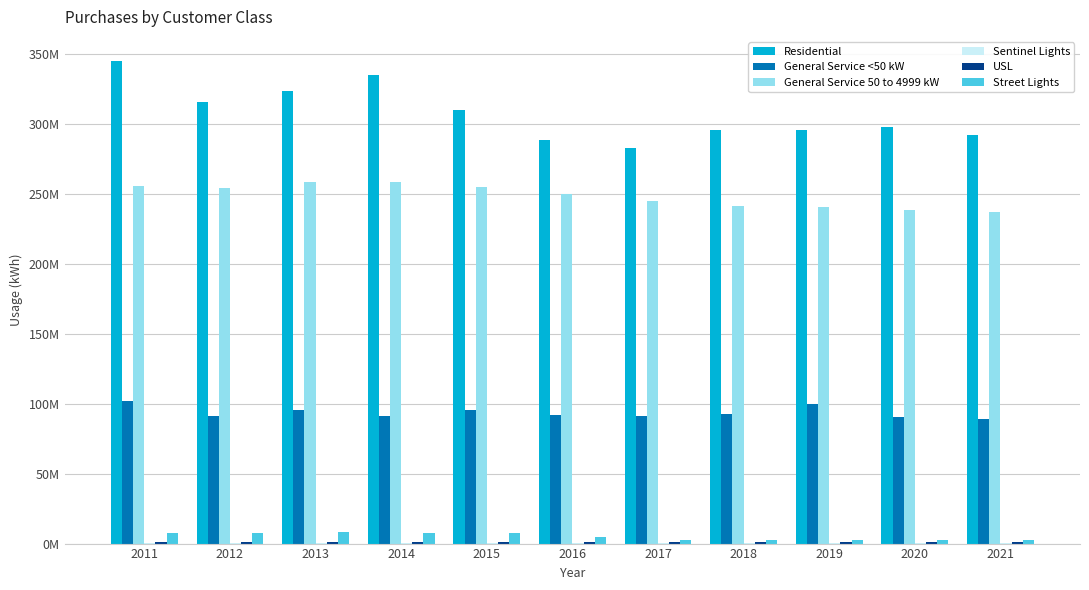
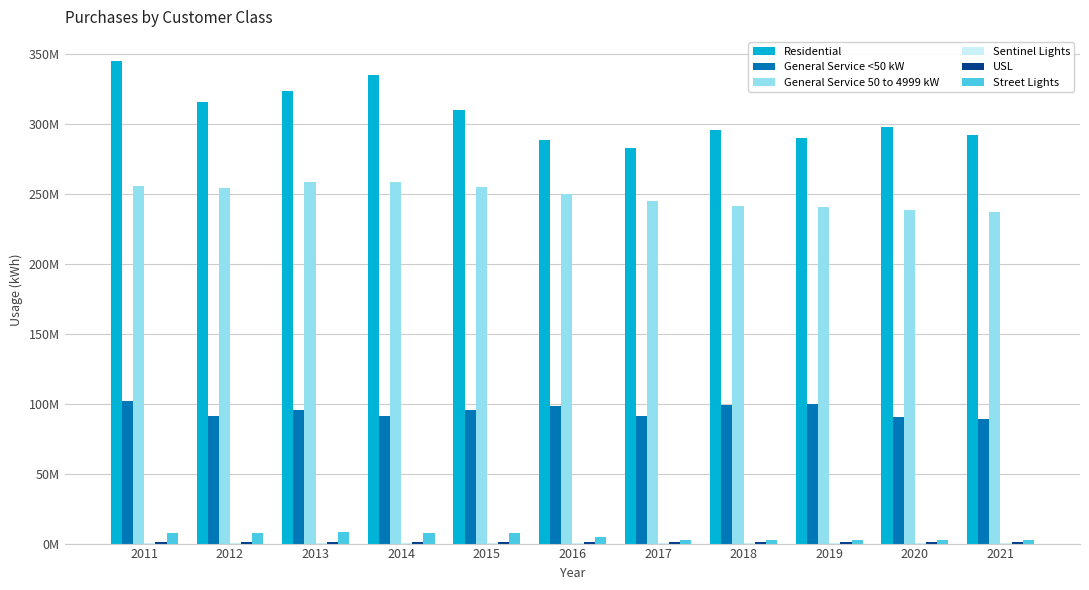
  {
    "Residential": {
      "2011": 345000000,
      "2012": 316000000,
      "2013": 324000000,
      "2014": 335000000,
      "2015": 310000000,
      "2016": 289000000,
      "2017": 283000000,
      "2018": 296000000,
-     "2019": 296000000,
+     "2019": 290000000,
      "2020": 298000000,
      "2021": 292000000
    },
    "General Service <50 kW": {
      "2011": 102000000,
      "2012": 91000000,
      "2013": 96000000,
      "2014": 91000000,
      "2015": 96000000,
-     "2016": 92000000,
+     "2016": 98000000,
      "2017": 91000000,
-     "2018": 93000000,
+     "2018": 99000000,
      "2019": 100000000,
      "2020": 91000000,
      "2021": 89000000
    },
    "General Service 50 to 4999 kW": {
      "2011": 256000000,
      "2012": 254000000,
      "2013": 259000000,
      "2014": 259000000,
      "2015": 255000000,
      "2016": 250000000,
      "2017": 245000000,
      "2018": 242000000,
      "2019": 241000000,
      "2020": 239000000,
      "2021": 237000000
    },
    "Street Lights": {
      "2011": 8000000,
      "2012": 8000000,
      "2013": 8000000,
      "2014": 8000000,
      "2015": 7000000,
      "2016": 5000000,
      "2017": 2000000,
      "2018": 2000000,
      "2019": 2000000,
      "2020": 2000000,
      "2021": 2000000
    }
  }
